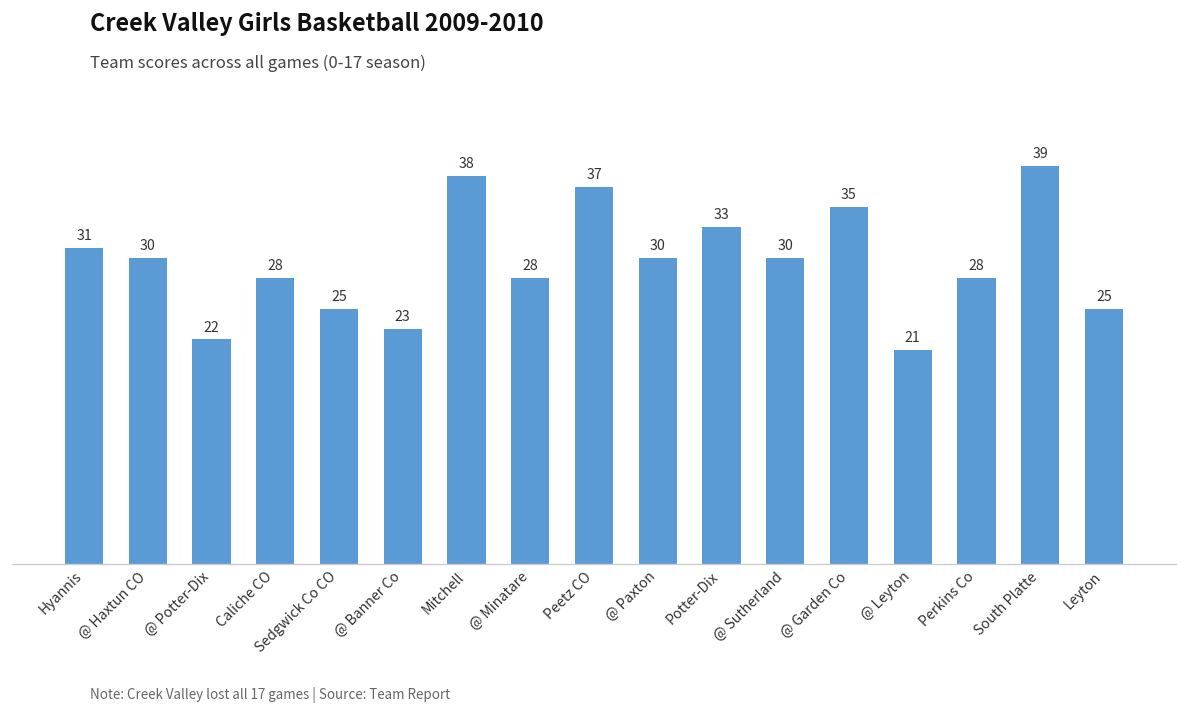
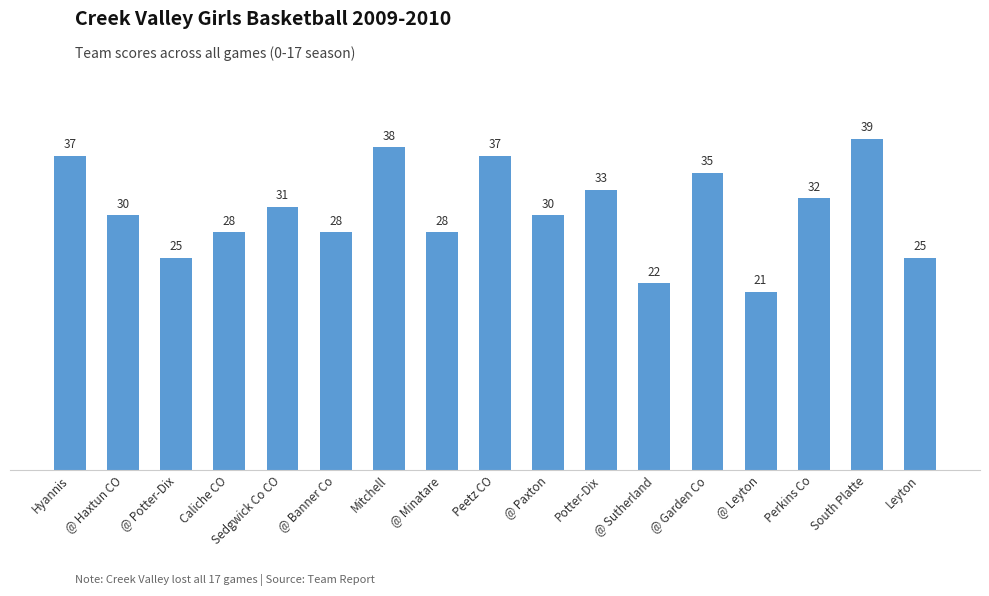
  {
-   "Hyannis": 31,
+   "Hyannis": 37,
    "@ Haxtun CO": 30,
-   "@ Potter-Dix": 22,
+   "@ Potter-Dix": 25,
    "Caliche CO": 28,
-   "Sedgwick Co CO": 25,
-   "@ Banner Co": 23,
+   "Sedgwick Co CO": 31,
+   "@ Banner Co": 28,
    "Mitchell": 38,
    "@ Minatare": 28,
    "Peetz CO": 37,
    "@ Paxton": 30,
    "Potter-Dix": 33,
-   "@ Sutherland": 30,
+   "@ Sutherland": 22,
    "@ Garden Co": 35,
    "@ Leyton": 21,
-   "Perkins Co": 28,
+   "Perkins Co": 32,
    "South Platte": 39,
    "Leyton": 25
  }
